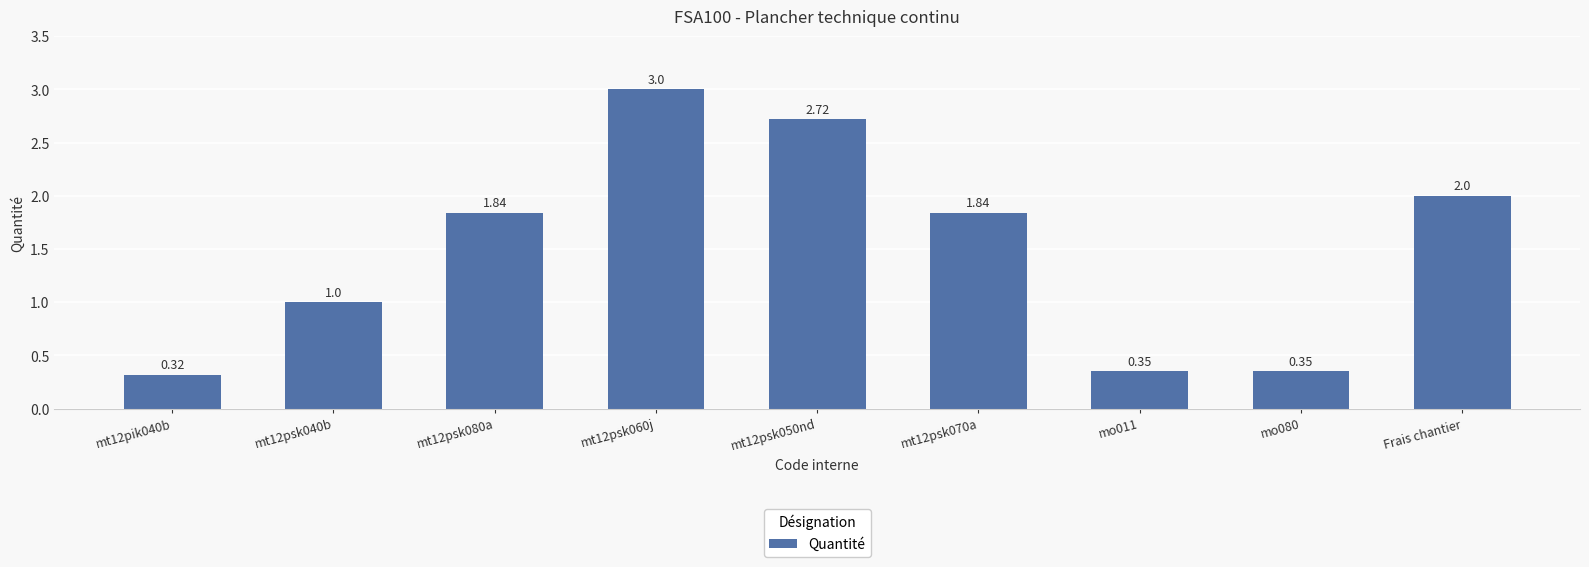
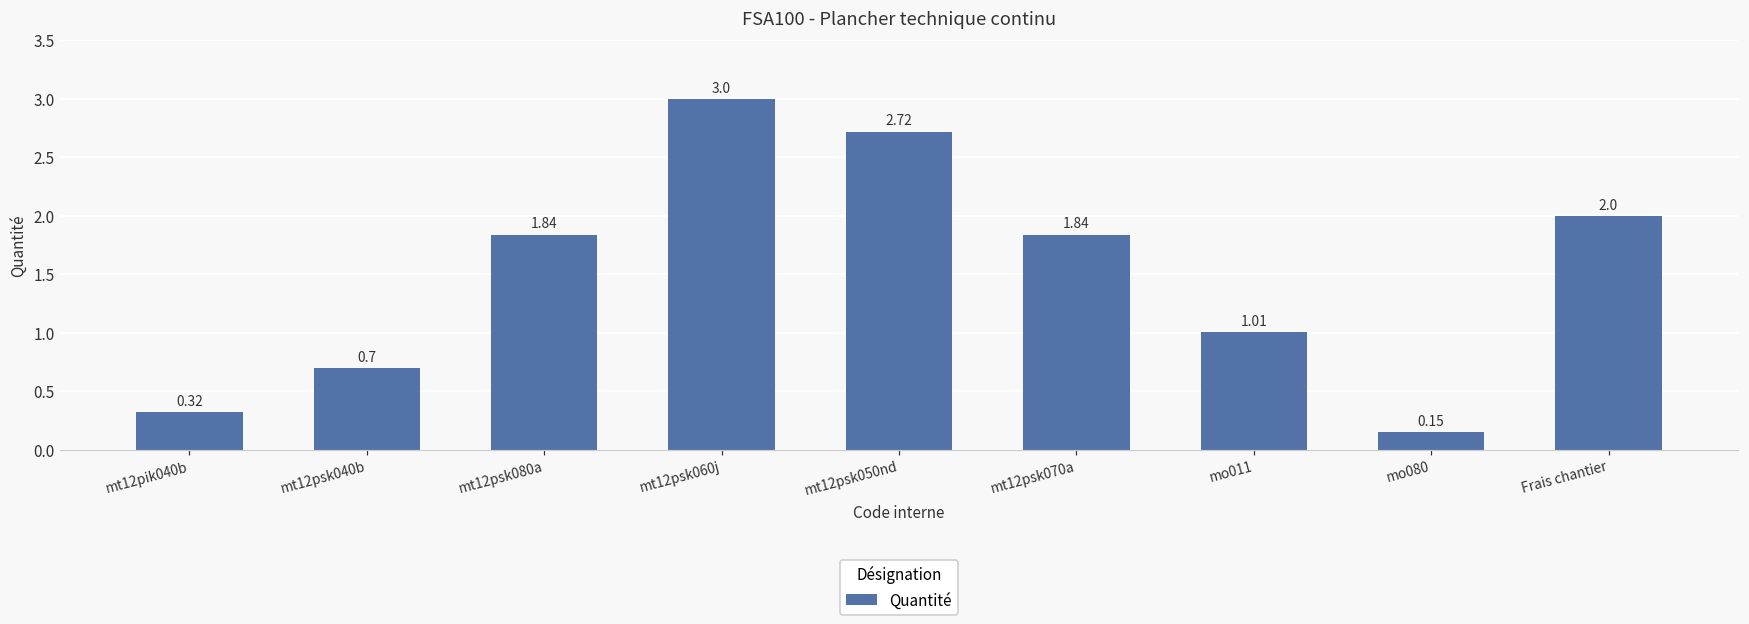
  {
    "mt12pik040b": 0.32,
-   "mt12psk040b": 1.0,
+   "mt12psk040b": 0.7,
    "mt12psk080a": 1.84,
    "mt12psk060j": 3.0,
    "mt12psk050nd": 2.72,
    "mt12psk070a": 1.84,
-   "mo011": 0.35,
-   "mo080": 0.35,
+   "mo011": 1.01,
+   "mo080": 0.15,
    "Frais chantier": 2.0
  }
